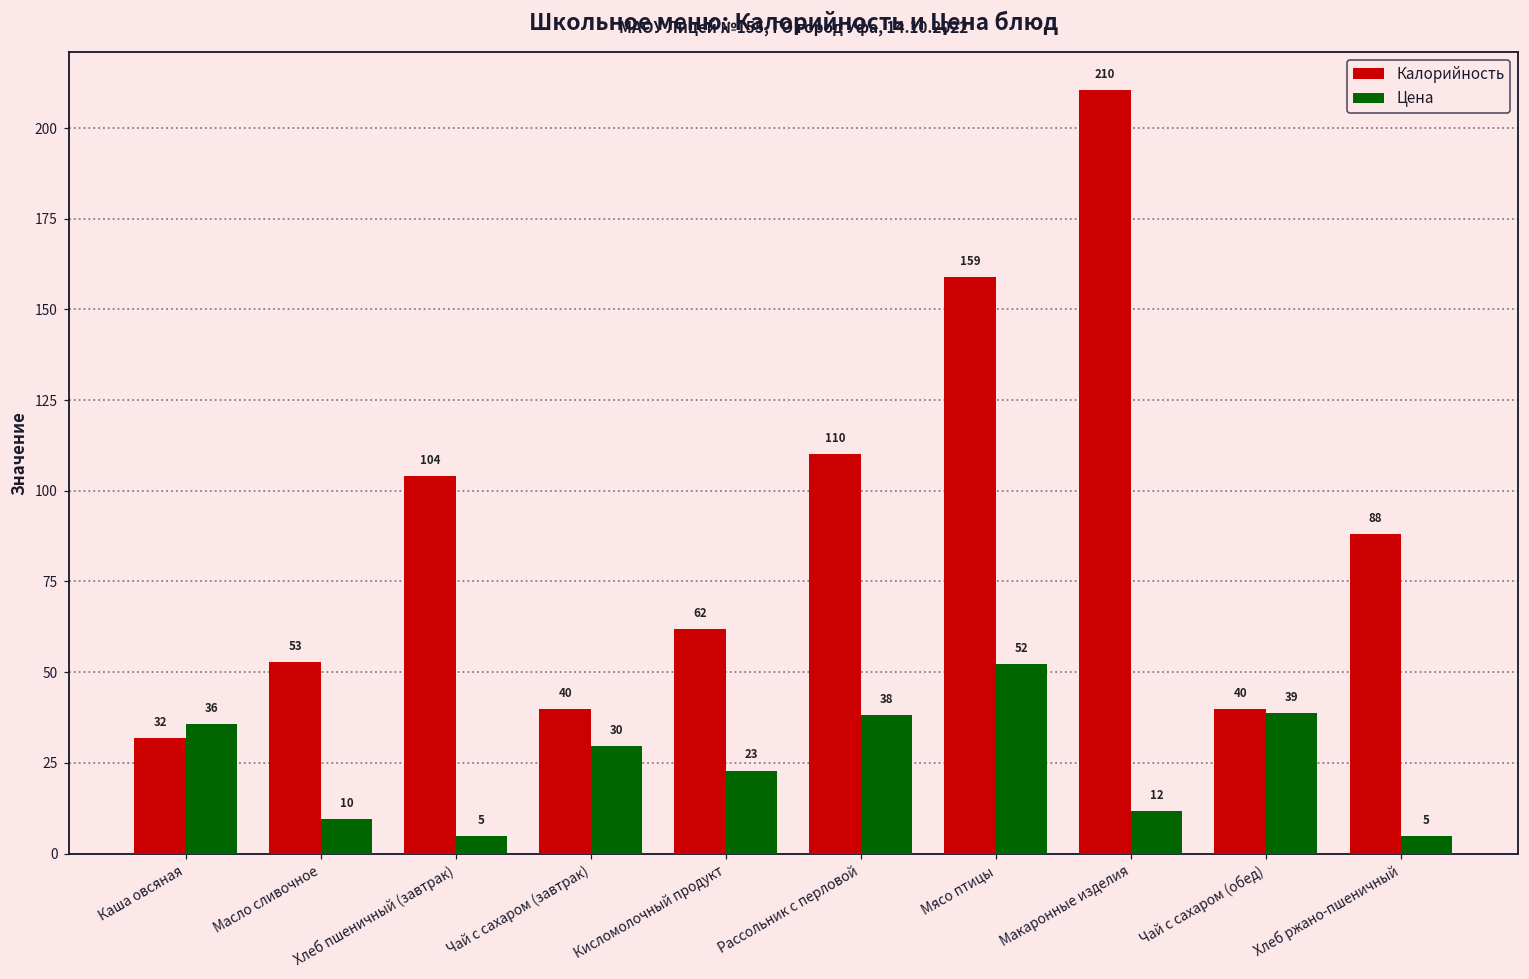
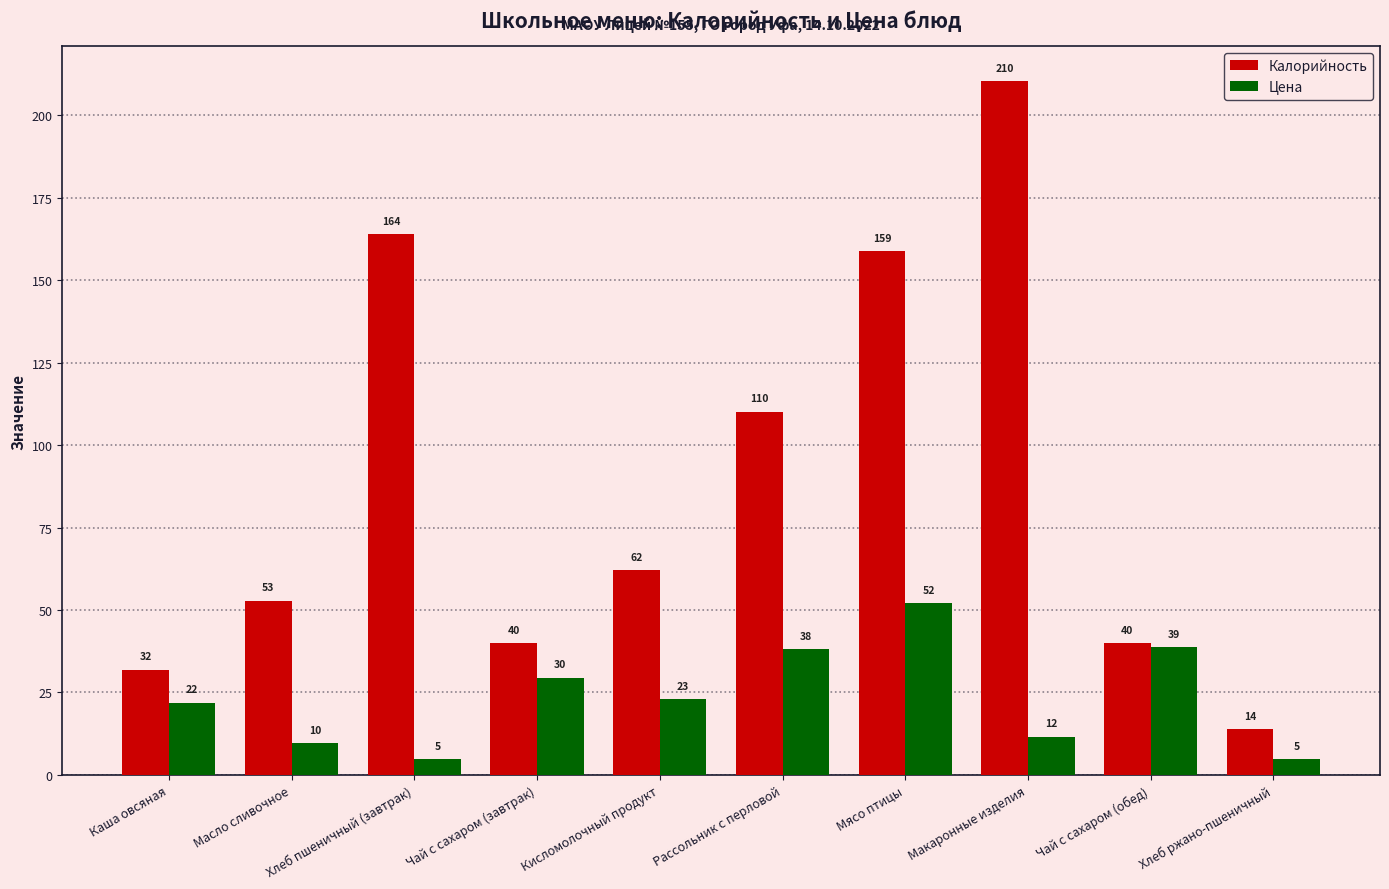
  {
    "Калорийность": {
      "Каша овсяная": 32,
      "Масло сливочное": 53,
-     "Хлеб пшеничный (завтрак)": 104,
+     "Хлеб пшеничный (завтрак)": 164,
      "Чай с сахаром (завтрак)": 40,
      "Кисломолочный продукт": 62,
      "Рассольник с перловой": 110,
      "Мясо птицы": 159,
      "Макаронные изделия": 210,
      "Чай с сахаром (обед)": 40,
-     "Хлеб ржано-пшеничный": 88
+     "Хлеб ржано-пшеничный": 14
    },
    "Цена": {
-     "Каша овсяная": 36,
+     "Каша овсяная": 22,
      "Масло сливочное": 10,
      "Хлеб пшеничный (завтрак)": 5,
      "Чай с сахаром (завтрак)": 30,
      "Кисломолочный продукт": 23,
      "Рассольник с перловой": 38,
      "Мясо птицы": 52,
      "Макаронные изделия": 12,
      "Чай с сахаром (обед)": 39,
      "Хлеб ржано-пшеничный": 5
    }
  }
